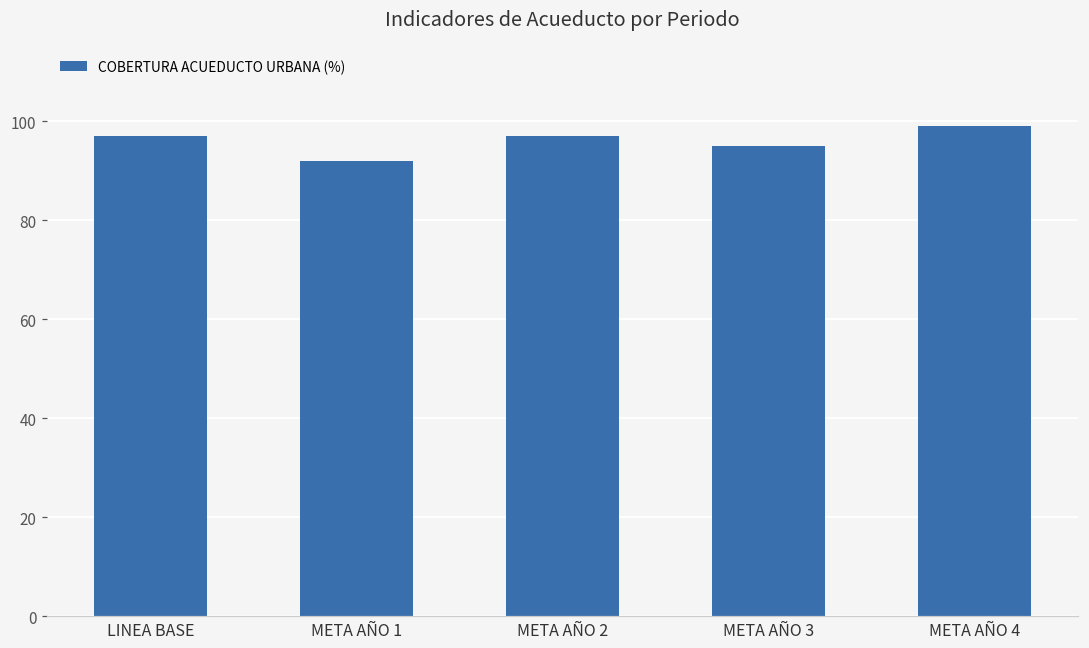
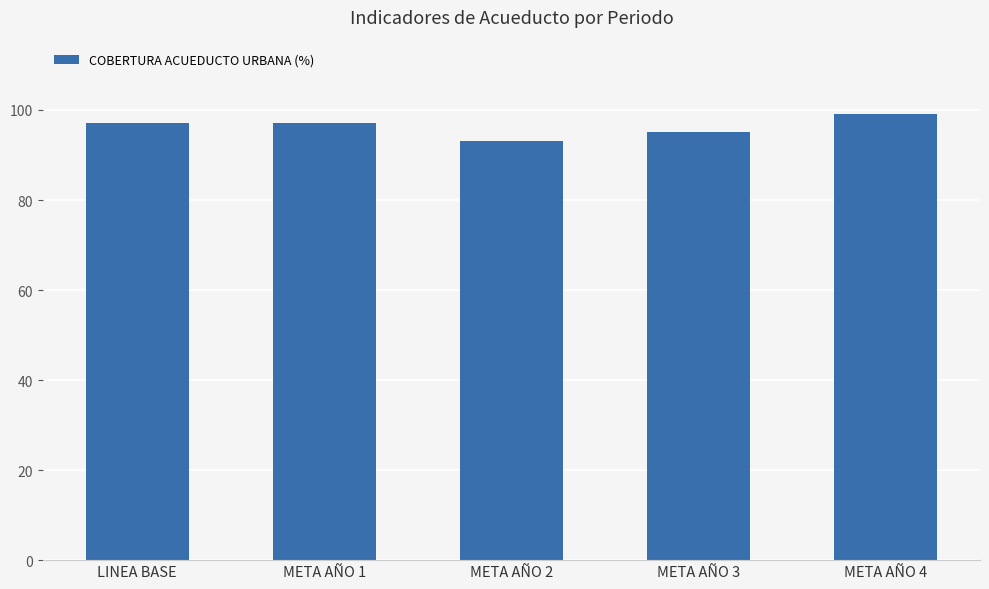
  {
    "LINEA BASE": 97,
-   "META AÑO 1": 92,
-   "META AÑO 2": 97,
+   "META AÑO 1": 97,
+   "META AÑO 2": 93,
    "META AÑO 3": 95,
    "META AÑO 4": 99
  }
